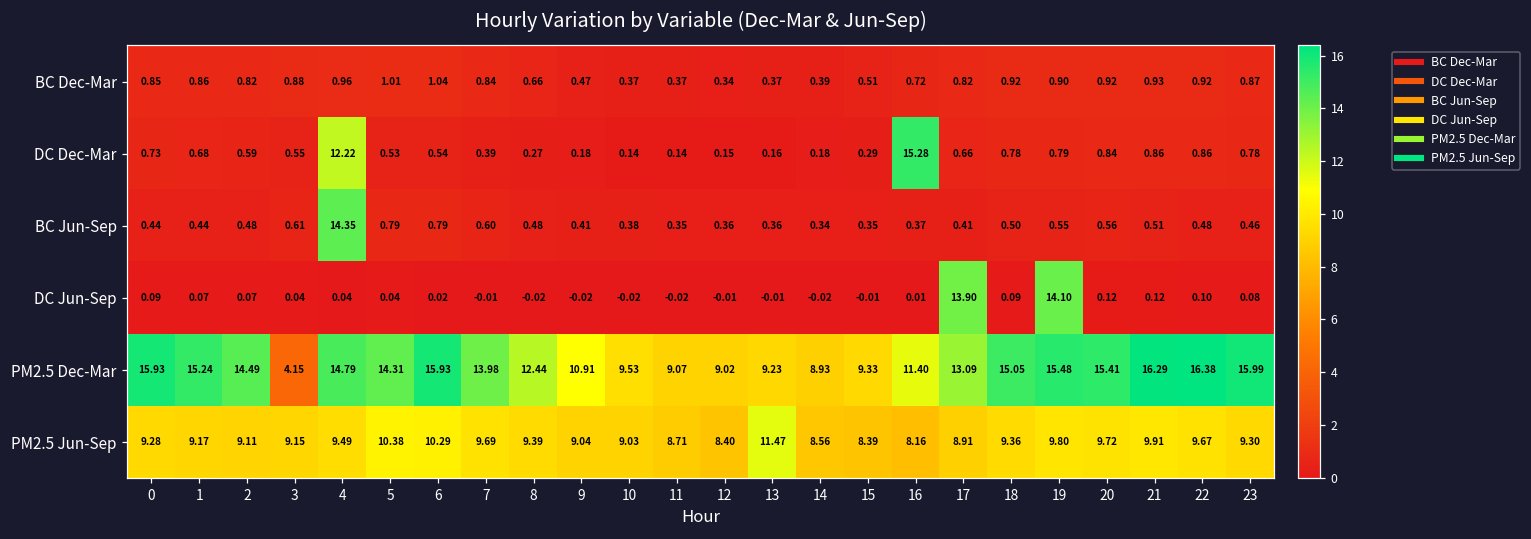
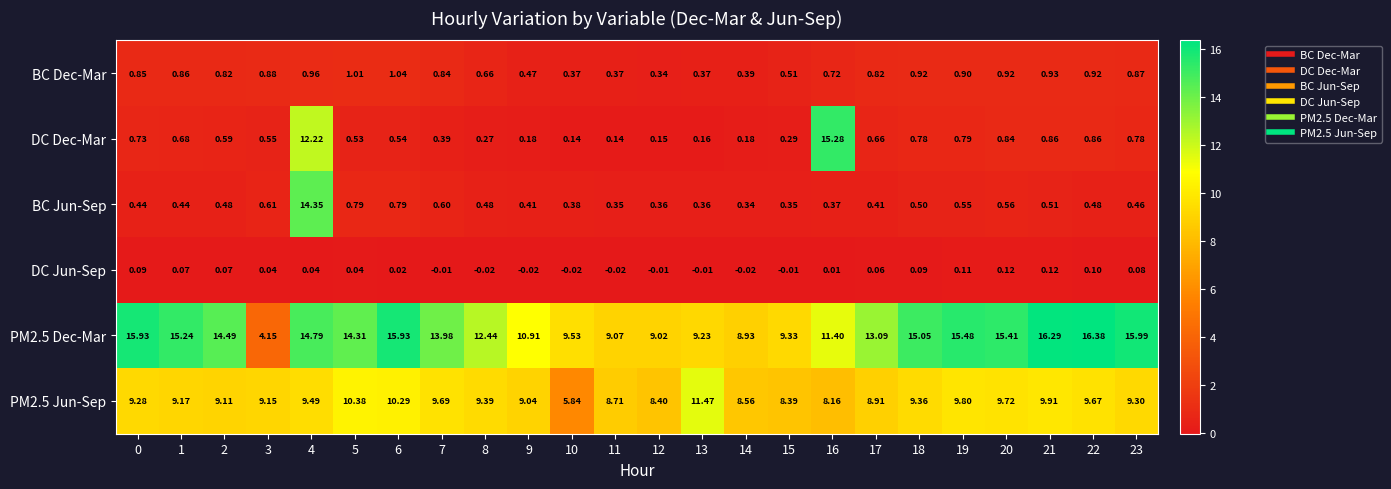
  {
    "BC Dec-Mar": {
      "0": 0.85,
      "1": 0.86,
      "2": 0.82,
      "3": 0.88,
      "4": 0.96,
      "5": 1.01,
      "6": 1.04,
      "7": 0.84,
      "8": 0.66,
      "9": 0.47,
      "10": 0.37,
      "11": 0.37,
      "12": 0.34,
      "13": 0.37,
      "14": 0.39,
      "15": 0.51,
      "16": 0.72,
      "17": 0.82,
      "18": 0.92,
      "19": 0.90,
      "20": 0.92,
      "21": 0.93,
      "22": 0.92,
      "23": 0.87
    },
    "DC Dec-Mar": {
      "0": 0.73,
      "1": 0.68,
      "2": 0.59,
      "3": 0.55,
      "4": 12.22,
      "5": 0.53,
      "6": 0.54,
      "7": 0.39,
      "8": 0.27,
      "9": 0.18,
      "10": 0.14,
      "11": 0.14,
      "12": 0.15,
      "13": 0.16,
      "14": 0.18,
      "15": 0.29,
      "16": 15.28,
      "17": 0.66,
      "18": 0.78,
      "19": 0.79,
      "20": 0.84,
      "21": 0.86,
      "22": 0.86,
      "23": 0.78
    },
    "BC Jun-Sep": {
      "0": 0.44,
      "1": 0.44,
      "2": 0.48,
      "3": 0.61,
      "4": 14.35,
      "5": 0.79,
      "6": 0.79,
      "7": 0.60,
      "8": 0.48,
      "9": 0.41,
      "10": 0.38,
      "11": 0.35,
      "12": 0.36,
      "13": 0.36,
      "14": 0.34,
      "15": 0.35,
      "16": 0.37,
      "17": 0.41,
      "18": 0.50,
      "19": 0.55,
      "20": 0.56,
      "21": 0.51,
      "22": 0.48,
      "23": 0.46
    },
    "DC Jun-Sep": {
      "0": 0.09,
      "1": 0.07,
      "2": 0.07,
      "3": 0.04,
      "4": 0.04,
      "5": 0.04,
      "6": 0.02,
      "7": -0.01,
      "8": -0.02,
      "9": -0.02,
      "10": -0.02,
      "11": -0.02,
      "12": -0.01,
      "13": -0.01,
      "14": -0.02,
      "15": -0.01,
      "16": 0.01,
-     "17": 13.90,
+     "17": 0.06,
      "18": 0.09,
-     "19": 14.10,
+     "19": 0.11,
      "20": 0.12,
      "21": 0.12,
      "22": 0.10,
      "23": 0.08
    },
    "PM2.5 Dec-Mar": {
      "0": 15.93,
      "1": 15.24,
      "2": 14.49,
      "3": 4.15,
      "4": 14.79,
      "5": 14.31,
      "6": 15.93,
      "7": 13.98,
      "8": 12.44,
      "9": 10.91,
      "10": 9.53,
      "11": 9.07,
      "12": 9.02,
      "13": 9.23,
      "14": 8.93,
      "15": 9.33,
      "16": 11.40,
      "17": 13.09,
      "18": 15.05,
      "19": 15.48,
      "20": 15.41,
      "21": 16.29,
      "22": 16.38,
      "23": 15.99
    },
    "PM2.5 Jun-Sep": {
      "0": 9.28,
      "1": 9.17,
      "2": 9.11,
      "3": 9.15,
      "4": 9.49,
      "5": 10.38,
      "6": 10.29,
      "7": 9.69,
      "8": 9.39,
      "9": 9.04,
-     "10": 9.03,
+     "10": 5.84,
      "11": 8.71,
      "12": 8.40,
      "13": 11.47,
      "14": 8.56,
      "15": 8.39,
      "16": 8.16,
      "17": 8.91,
      "18": 9.36,
      "19": 9.80,
      "20": 9.72,
      "21": 9.91,
      "22": 9.67,
      "23": 9.30
    }
  }
